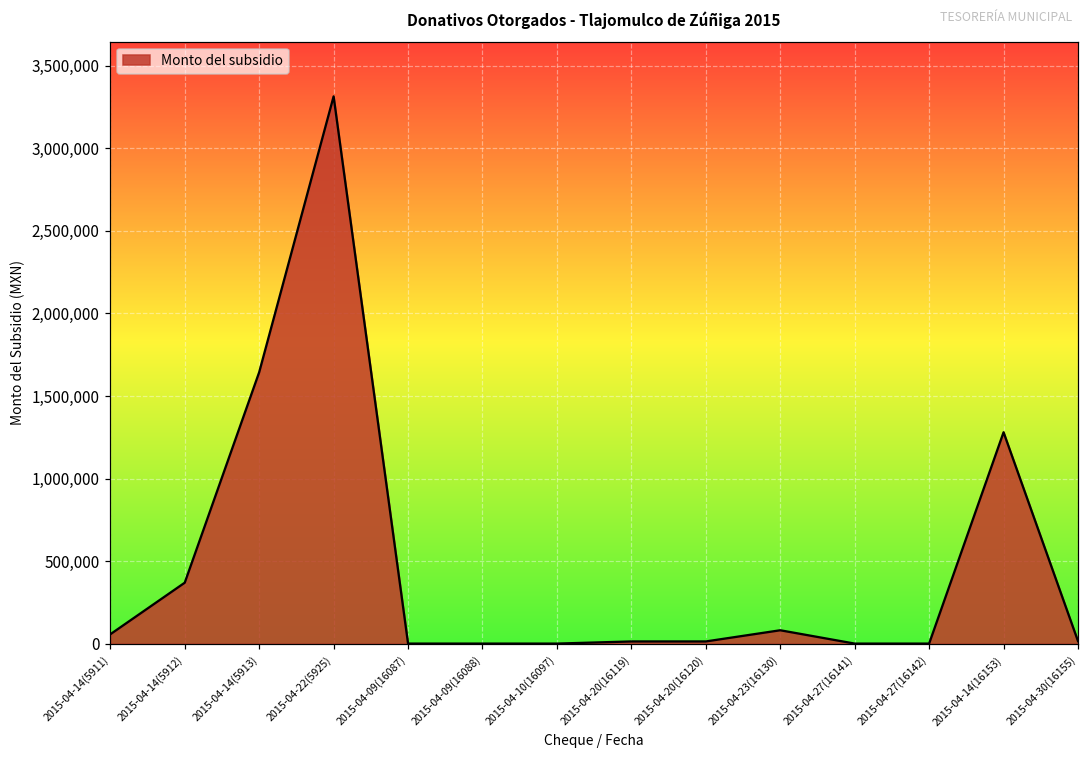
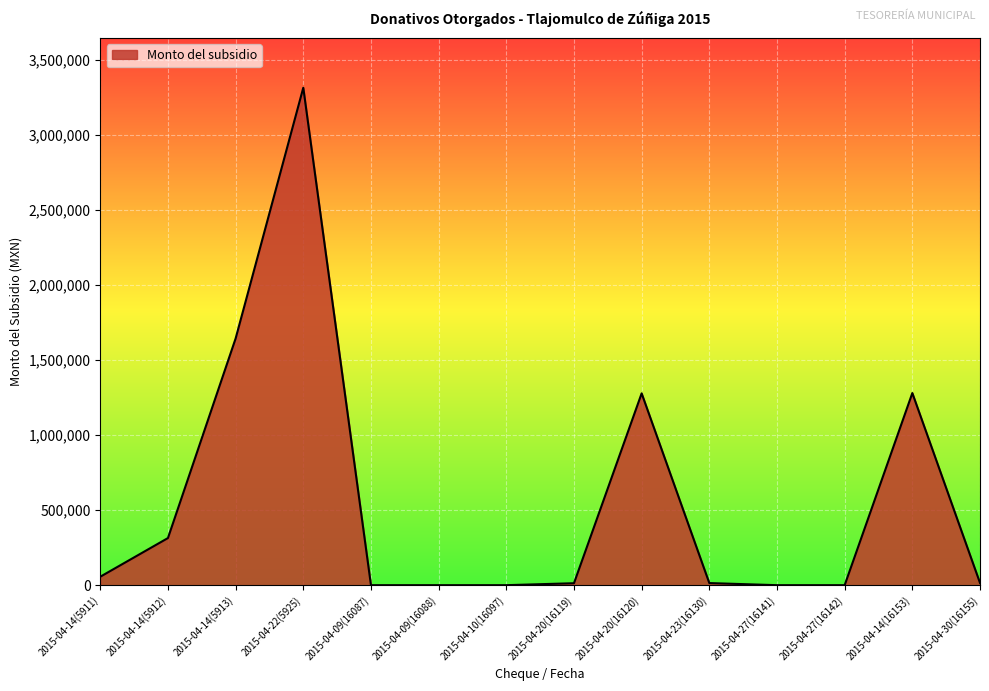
  {
    "2015-04-14(5911)": "60,000",
-   "2015-04-14(5912)": "370,000",
+   "2015-04-14(5912)": "310,000",
    "2015-04-14(5913)": "1,640,000",
    "2015-04-22(5925)": "3,310,000",
    "2015-04-09(16087)": "0",
    "2015-04-09(16088)": "0",
    "2015-04-10(16097)": "0",
    "2015-04-20(16119)": "10,000",
-   "2015-04-20(16120)": "10,000",
-   "2015-04-23(16130)": "80,000",
+   "2015-04-20(16120)": "1,280,000",
+   "2015-04-23(16130)": "20,000",
    "2015-04-27(16141)": "0",
    "2015-04-27(16142)": "0",
    "2015-04-14(16153)": "1,280,000",
    "2015-04-30(16155)": "20,000"
  }
